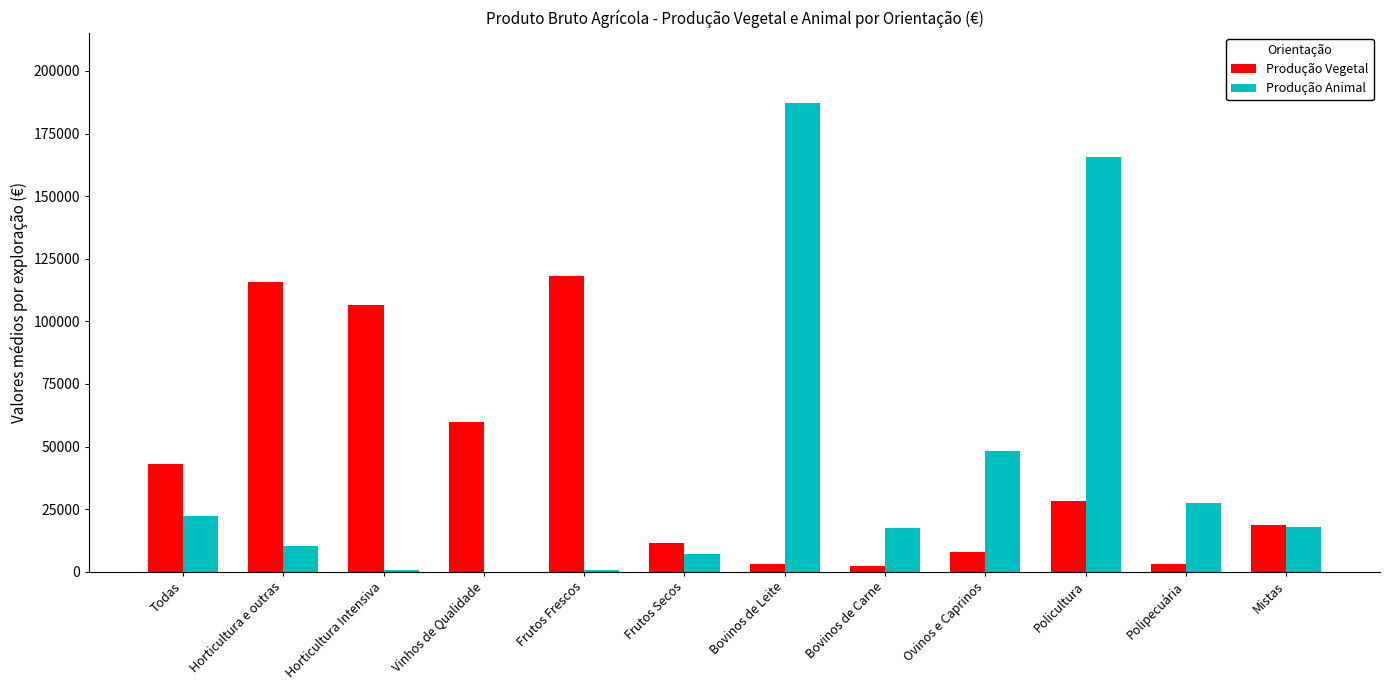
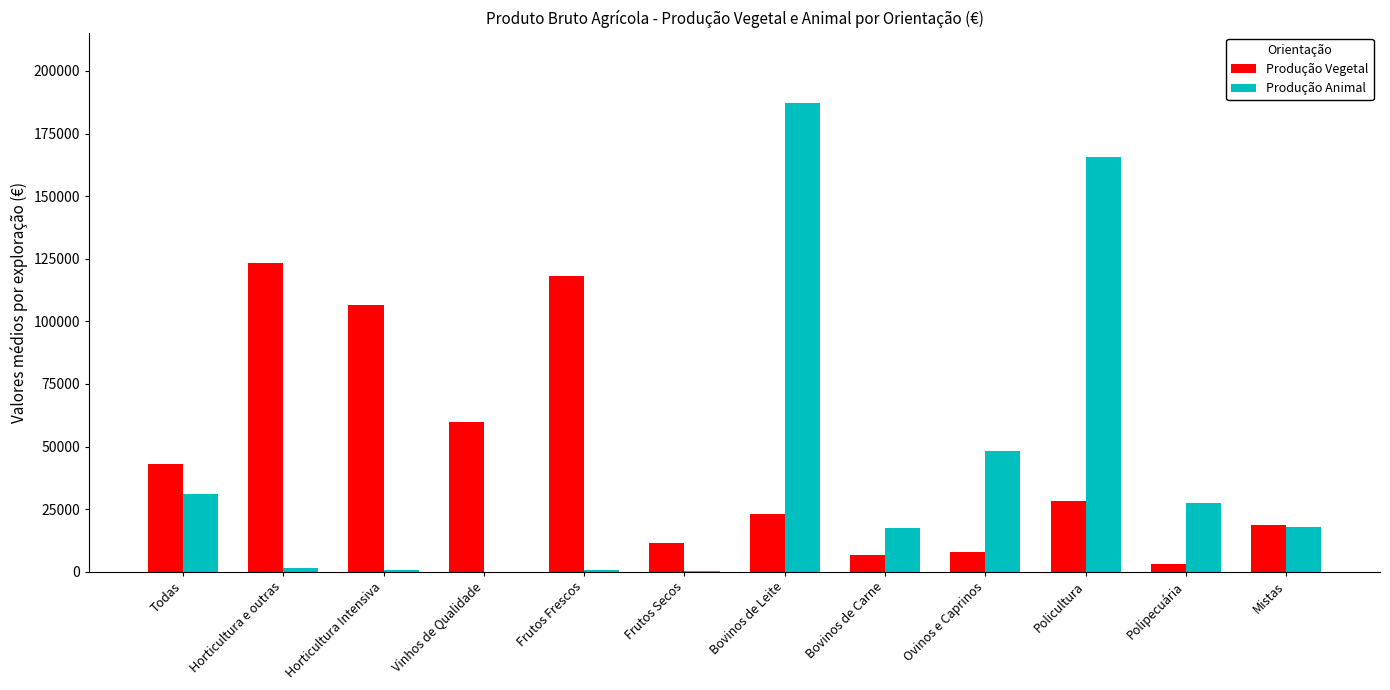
  {
    "Produção Vegetal": {
      "Todas": 43000,
-     "Horticultura e outras": 116000,
+     "Horticultura e outras": 123000,
      "Horticultura Intensiva": 107000,
      "Vinhos de Qualidade": 60000,
      "Frutos Frescos": 118000,
      "Frutos Secos": 11000,
-     "Bovinos de Leite": 3000,
-     "Bovinos de Carne": 2000,
+     "Bovinos de Leite": 23000,
+     "Bovinos de Carne": 7000,
      "Ovinos e Caprinos": 8000,
      "Policultura": 28000,
      "Polipecuária": 3000,
      "Mistas": 19000
    },
    "Produção Animal": {
-     "Todas": 22000,
-     "Horticultura e outras": 10000,
-     "Frutos Secos": 7000,
+     "Todas": 31000,
+     "Horticultura e outras": 2000,
+     "Frutos Secos": 0,
      "Bovinos de Leite": 187000,
      "Bovinos de Carne": 18000,
      "Ovinos e Caprinos": 48000,
      "Policultura": 166000,
      "Polipecuária": 27000,
      "Mistas": 18000
    }
  }
